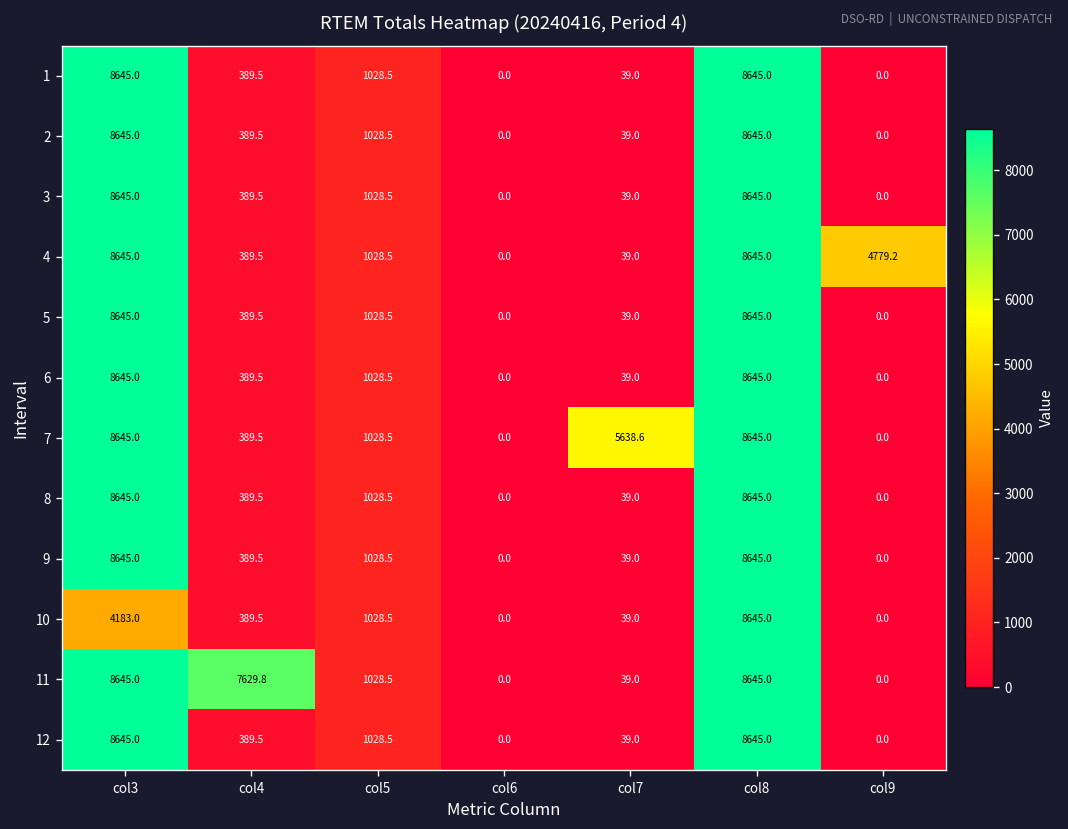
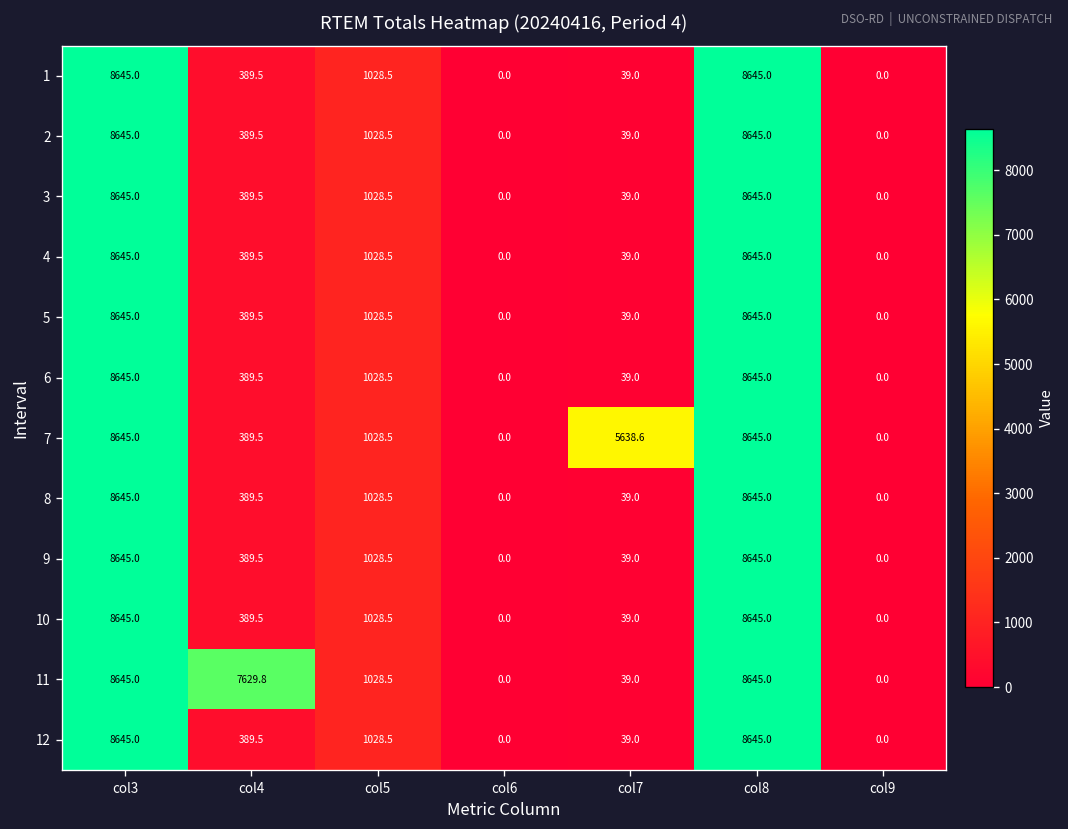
  {
    "1": {
      "col3": 8645.0,
      "col4": 389.5,
      "col5": 1028.5,
      "col6": 0.0,
      "col7": 39.0,
      "col8": 8645.0,
      "col9": 0.0
    },
    "2": {
      "col3": 8645.0,
      "col4": 389.5,
      "col5": 1028.5,
      "col6": 0.0,
      "col7": 39.0,
      "col8": 8645.0,
      "col9": 0.0
    },
    "3": {
      "col3": 8645.0,
      "col4": 389.5,
      "col5": 1028.5,
      "col6": 0.0,
      "col7": 39.0,
      "col8": 8645.0,
      "col9": 0.0
    },
    "4": {
      "col3": 8645.0,
      "col4": 389.5,
      "col5": 1028.5,
      "col6": 0.0,
      "col7": 39.0,
      "col8": 8645.0,
-     "col9": 4779.2
+     "col9": 0.0
    },
    "5": {
      "col3": 8645.0,
      "col4": 389.5,
      "col5": 1028.5,
      "col6": 0.0,
      "col7": 39.0,
      "col8": 8645.0,
      "col9": 0.0
    },
    "6": {
      "col3": 8645.0,
      "col4": 389.5,
      "col5": 1028.5,
      "col6": 0.0,
      "col7": 39.0,
      "col8": 8645.0,
      "col9": 0.0
    },
    "7": {
      "col3": 8645.0,
      "col4": 389.5,
      "col5": 1028.5,
      "col6": 0.0,
      "col7": 5638.6,
      "col8": 8645.0,
      "col9": 0.0
    },
    "8": {
      "col3": 8645.0,
      "col4": 389.5,
      "col5": 1028.5,
      "col6": 0.0,
      "col7": 39.0,
      "col8": 8645.0,
      "col9": 0.0
    },
    "9": {
      "col3": 8645.0,
      "col4": 389.5,
      "col5": 1028.5,
      "col6": 0.0,
      "col7": 39.0,
      "col8": 8645.0,
      "col9": 0.0
    },
    "10": {
-     "col3": 4183.0,
+     "col3": 8645.0,
      "col4": 389.5,
      "col5": 1028.5,
      "col6": 0.0,
      "col7": 39.0,
      "col8": 8645.0,
      "col9": 0.0
    },
    "11": {
      "col3": 8645.0,
      "col4": 7629.8,
      "col5": 1028.5,
      "col6": 0.0,
      "col7": 39.0,
      "col8": 8645.0,
      "col9": 0.0
    },
    "12": {
      "col3": 8645.0,
      "col4": 389.5,
      "col5": 1028.5,
      "col6": 0.0,
      "col7": 39.0,
      "col8": 8645.0,
      "col9": 0.0
    }
  }
